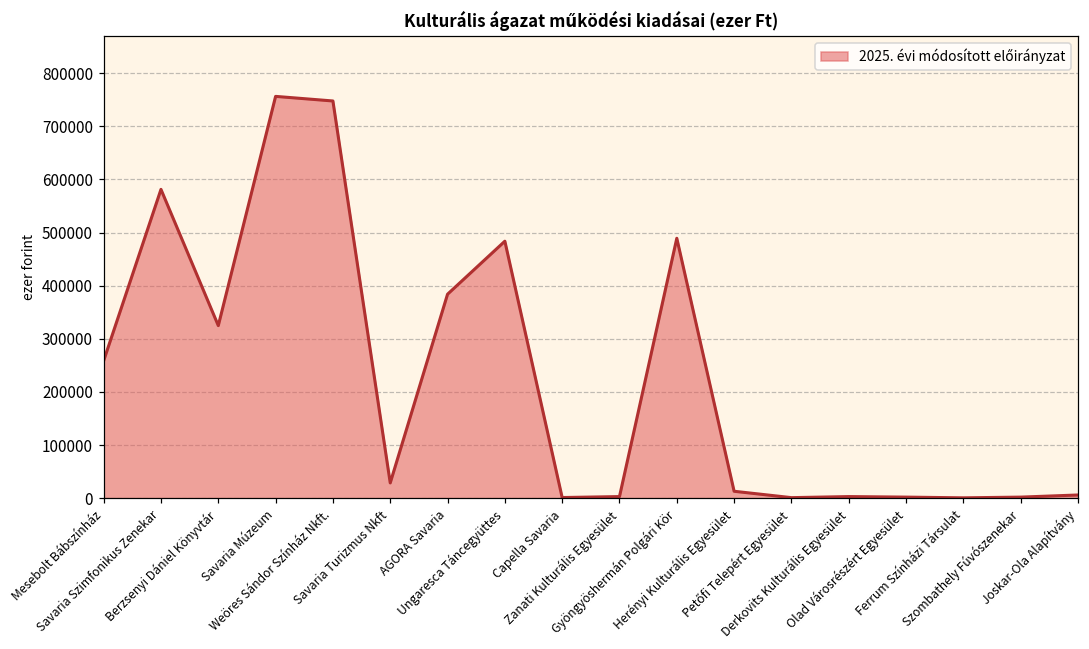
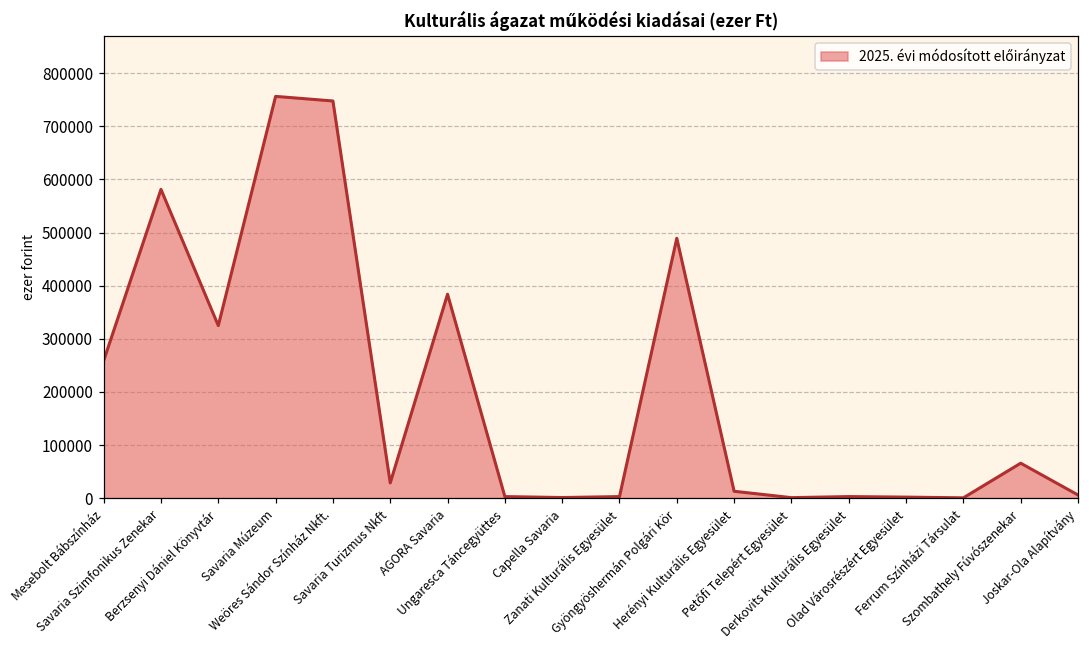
  {
    "Mesebolt Bábszínház": 260000,
    "Savaria Szimfonikus Zenekar": 580000,
    "Berzsenyi Dániel Könyvtár": 320000,
    "Savaria Múzeum": 760000,
    "Weöres Sándor Színház Nkft.": 750000,
    "Savaria Turizmus Nkft": 30000,
    "AGORA Savaria": 380000,
-   "Ungaresca Táncegyüttes": 480000,
+   "Ungaresca Táncegyüttes": 0,
    "Capella Savaria": 0,
    "Zanati Kulturális Egyesület": 0,
    "Gyöngyöshermán Polgári Kör": 490000,
    "Herényi Kulturális Egyesület": 10000,
    "Petőfi Telepért Egyesület": 0,
    "Derkovits Kulturális Egyesület": 0,
    "Olad Városrészért Egyesület": 0,
    "Ferrum Színházi Társulat": 0,
-   "Szombathely Fúvószenekar": 0,
+   "Szombathely Fúvószenekar": 70000,
    "Joskar-Ola Alapítvány": 10000
  }
